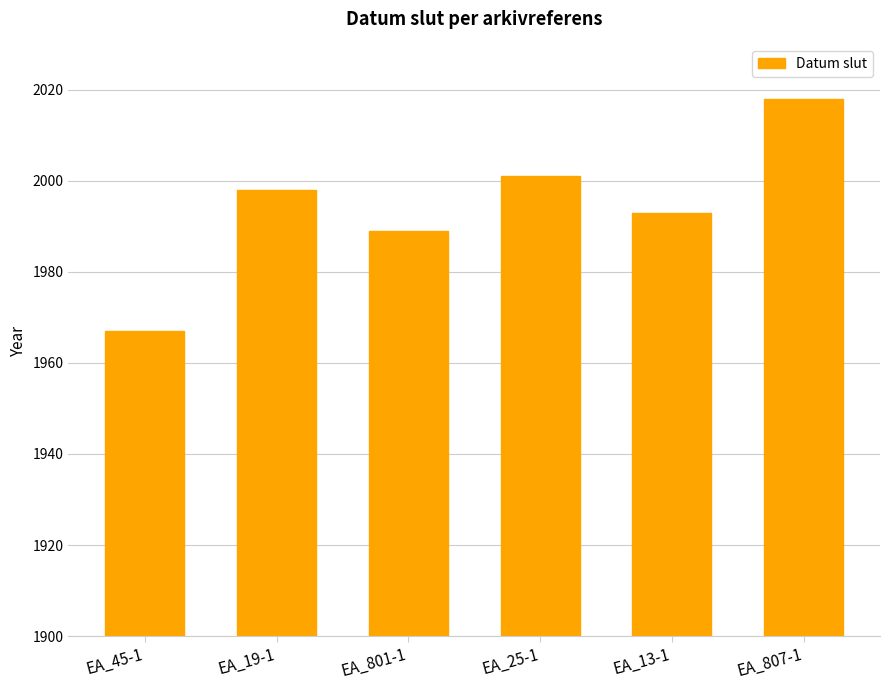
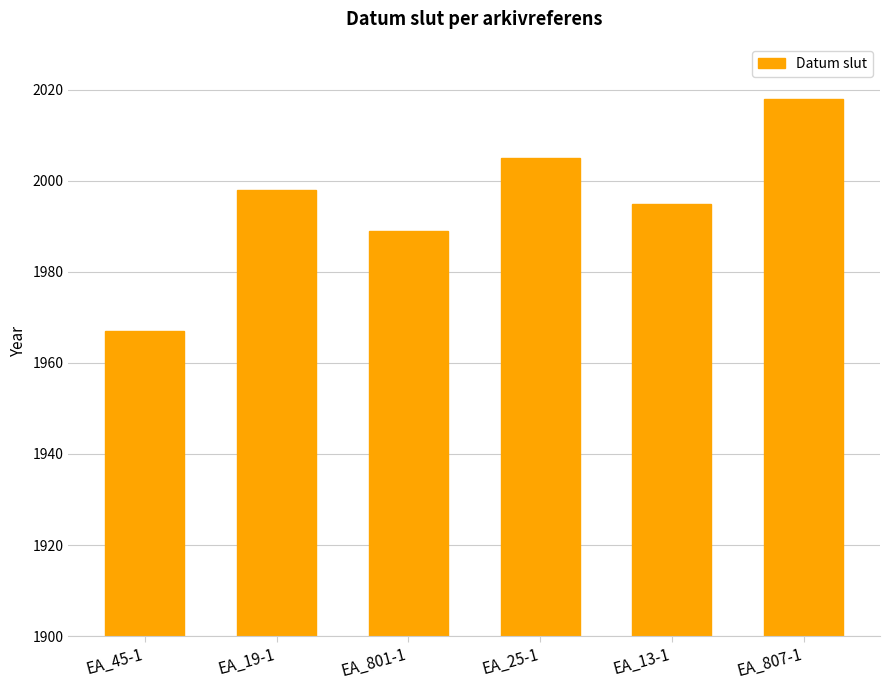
  {
    "EA_45-1": 1967,
    "EA_19-1": 1998,
    "EA_801-1": 1989,
-   "EA_25-1": 2001,
-   "EA_13-1": 1993,
+   "EA_25-1": 2005,
+   "EA_13-1": 1995,
    "EA_807-1": 2018
  }
